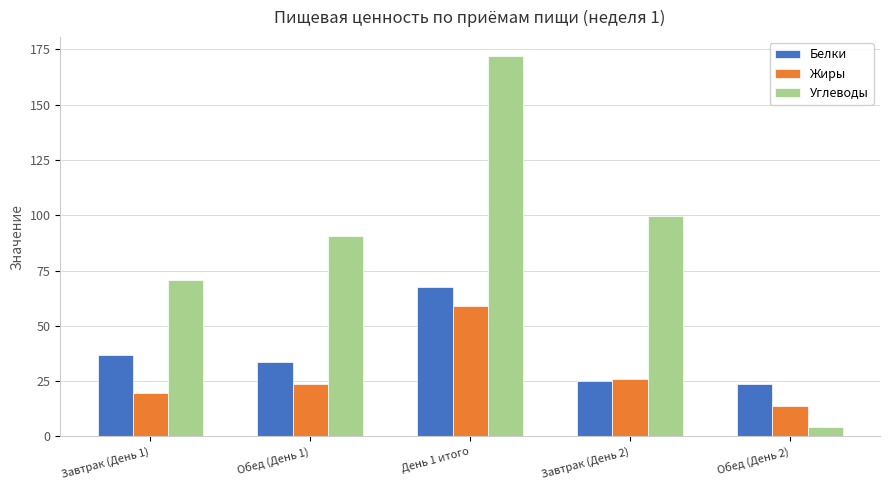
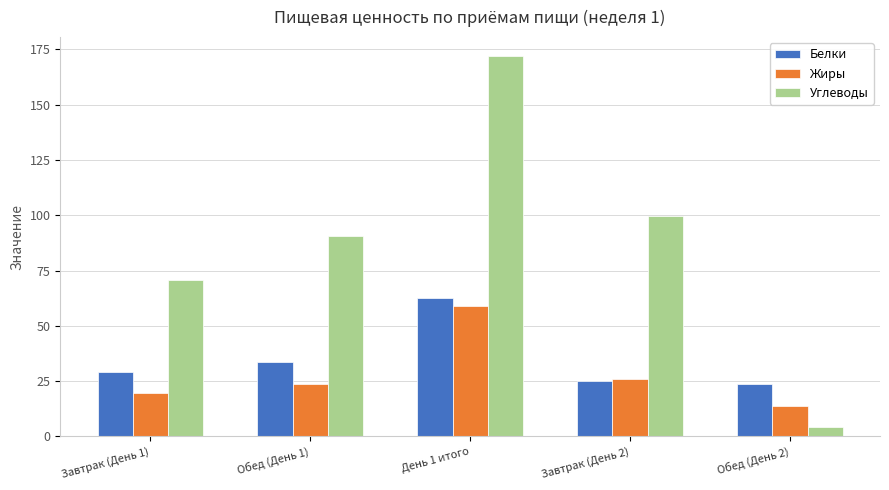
  {
    "Белки": {
-     "Завтрак (День 1)": 37,
+     "Завтрак (День 1)": 29,
      "Обед (День 1)": 34,
-     "День 1 итого": 68,
+     "День 1 итого": 63,
      "Завтрак (День 2)": 25,
      "Обед (День 2)": 24
    },
    "Жиры": {
      "Завтрак (День 1)": 19,
      "Обед (День 1)": 24,
      "День 1 итого": 59,
      "Завтрак (День 2)": 26,
      "Обед (День 2)": 14
    },
    "Углеводы": {
      "Завтрак (День 1)": 71,
      "Обед (День 1)": 91,
      "День 1 итого": 172,
      "Завтрак (День 2)": 100,
      "Обед (День 2)": 4
    }
  }
